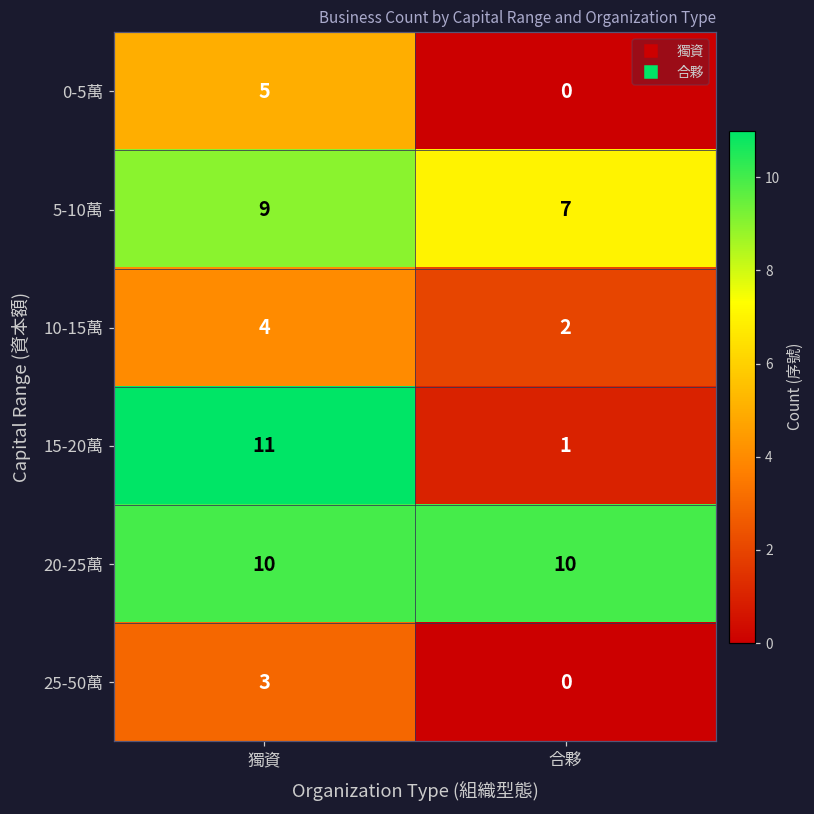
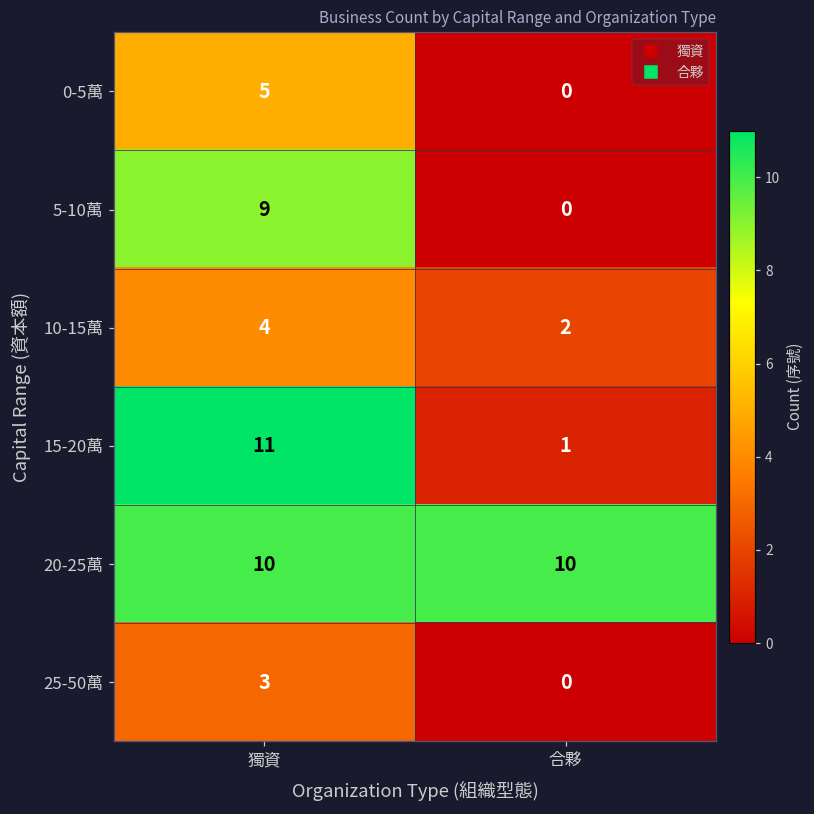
  {
    "0-5萬": {
      "獨資": 5,
      "合夥": 0
    },
    "5-10萬": {
      "獨資": 9,
-     "合夥": 7
+     "合夥": 0
    },
    "10-15萬": {
      "獨資": 4,
      "合夥": 2
    },
    "15-20萬": {
      "獨資": 11,
      "合夥": 1
    },
    "20-25萬": {
      "獨資": 10,
      "合夥": 10
    },
    "25-50萬": {
      "獨資": 3,
      "合夥": 0
    }
  }
